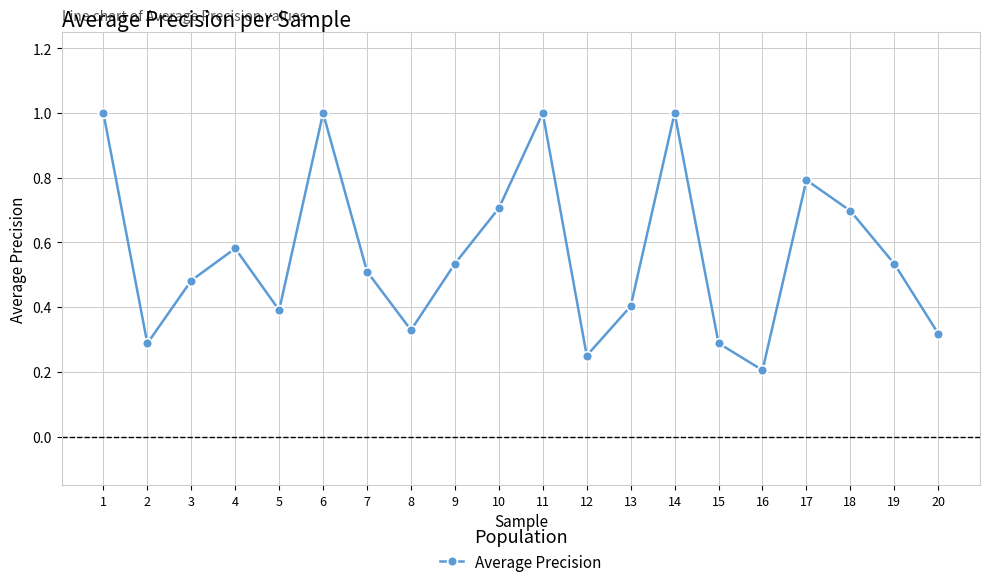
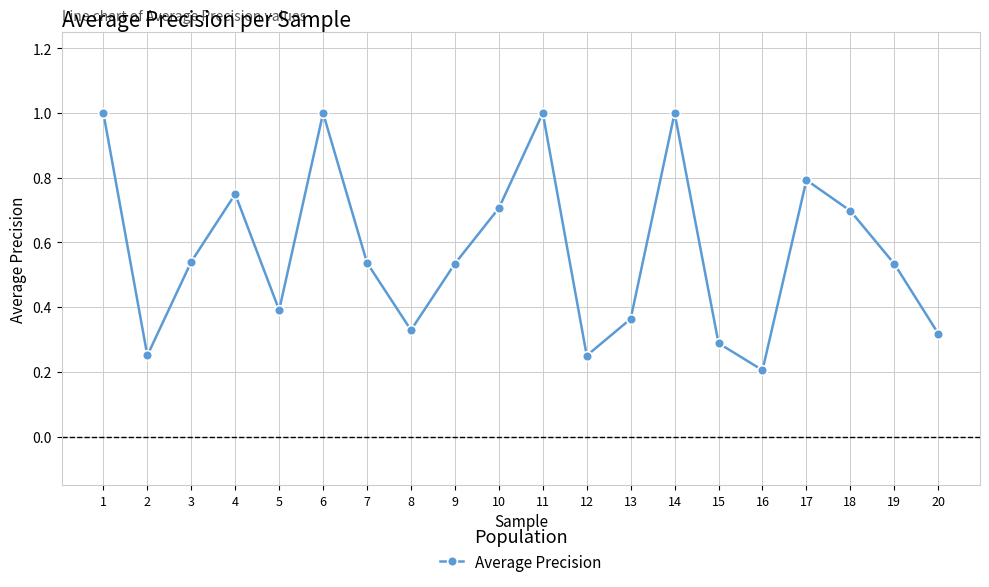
  {
    "1": 1.00,
-   "2": 0.29,
-   "3": 0.48,
-   "4": 0.58,
+   "2": 0.25,
+   "3": 0.54,
+   "4": 0.75,
    "5": 0.39,
    "6": 1.00,
-   "7": 0.51,
+   "7": 0.54,
    "8": 0.33,
    "9": 0.53,
    "10": 0.71,
    "11": 1.00,
    "12": 0.25,
-   "13": 0.40,
+   "13": 0.36,
    "14": 1.00,
    "15": 0.29,
    "16": 0.21,
    "17": 0.79,
    "18": 0.70,
    "19": 0.53,
    "20": 0.32
  }
